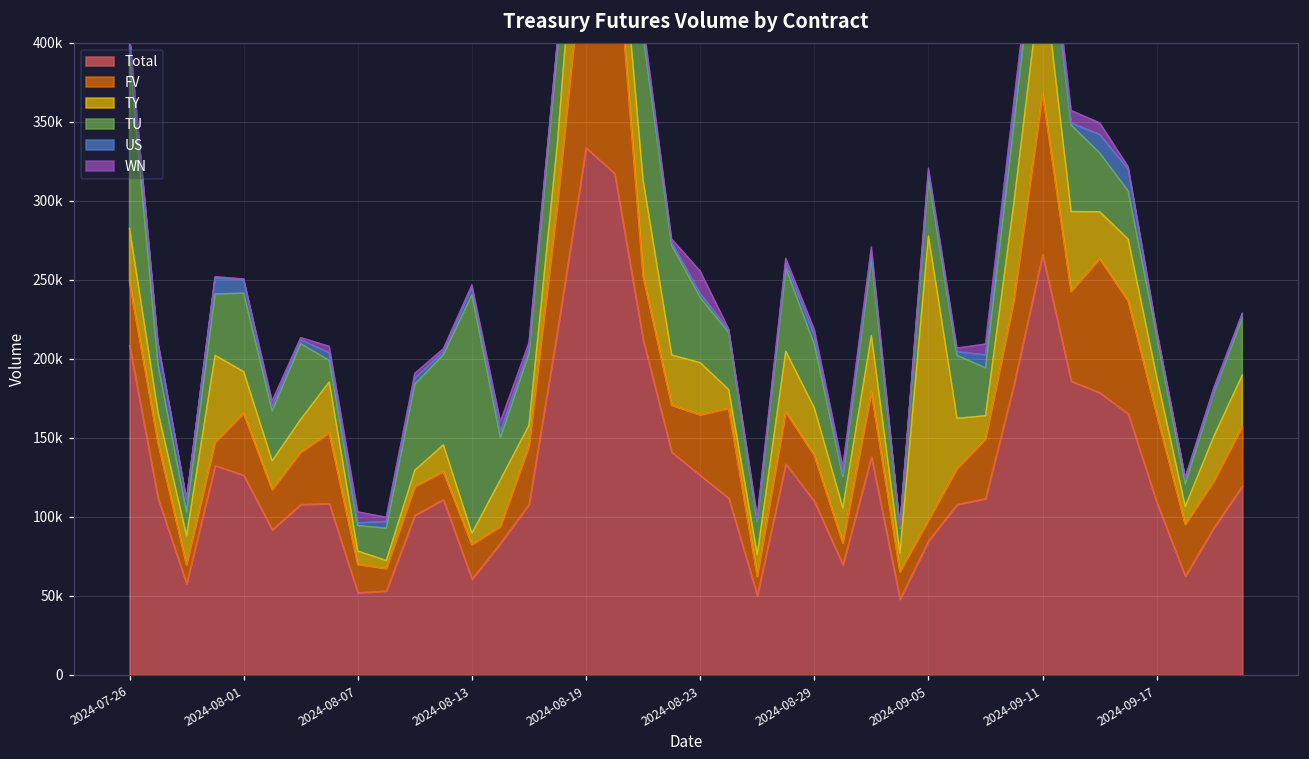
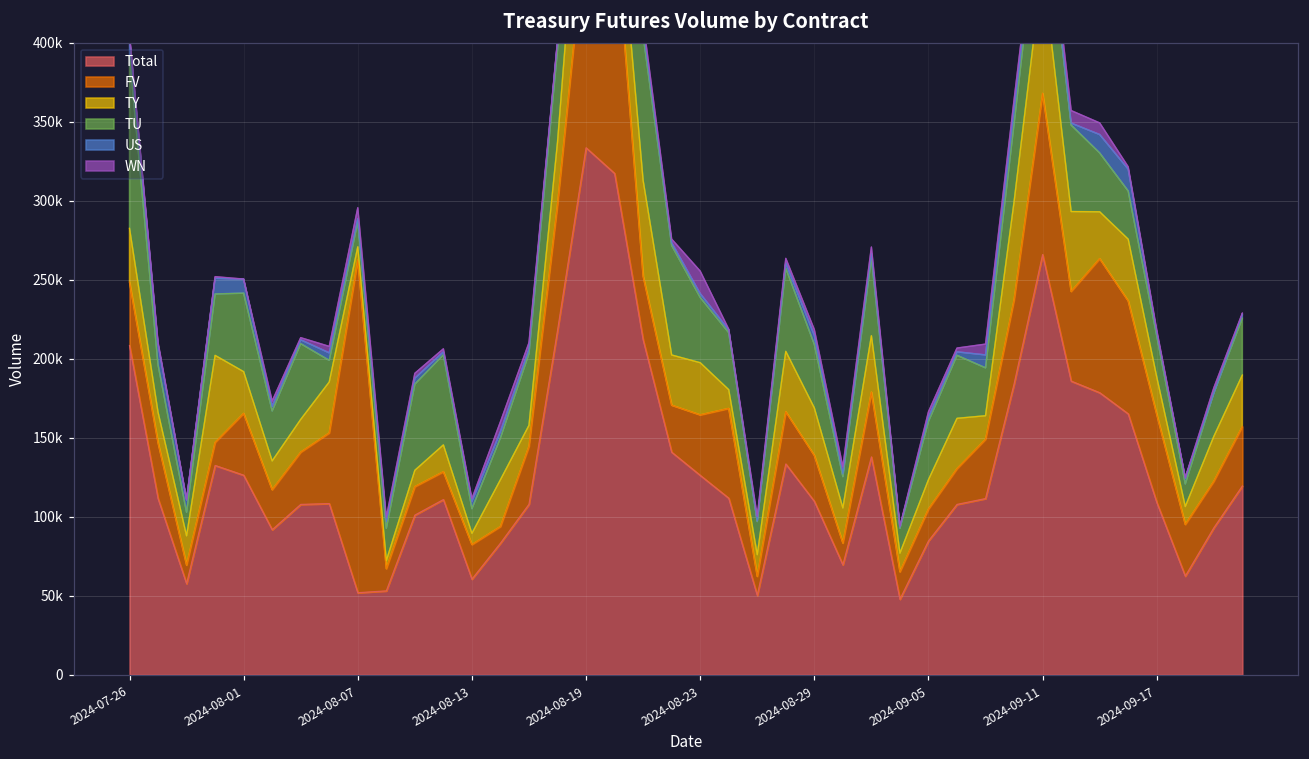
  {
    "Total": {
      "2024-07-26": 208000,
      "2024-08-01": 126000,
      "2024-08-07": 52000,
      "2024-08-13": 60000,
      "2024-08-19": 334000,
      "2024-08-23": 126000,
      "2024-08-29": 110000,
      "2024-09-05": 85000,
      "2024-09-11": 266000,
      "2024-09-17": 109000
    },
    "FV": {
      "2024-07-26": 40000,
      "2024-08-01": 39000,
-     "2024-08-07": 18000,
+     "2024-08-07": 210000,
      "2024-08-13": 22000,
      "2024-08-23": 38000,
      "2024-08-29": 29000,
-     "2024-09-05": 13000,
+     "2024-09-05": 20000,
      "2024-09-11": 102000,
      "2024-09-17": 56000
    },
    "TY": {
      "2024-07-26": 34000,
      "2024-08-01": 26000,
      "2024-08-07": 8000,
      "2024-08-13": 7000,
      "2024-08-23": 33000,
      "2024-08-29": 30000,
-     "2024-09-05": 180000,
+     "2024-09-05": 19000,
      "2024-09-17": 24000
    },
    "TU": {
      "2024-08-01": 50000,
-     "2024-08-13": 151000,
+     "2024-08-13": 16000,
      "2024-08-23": 41000,
      "2024-08-29": 40000,
      "2024-09-05": 37000,
      "2024-09-17": 26000
    },
    "US": {
      "2024-08-23": 2000,
      "2024-08-29": 6000,
      "2024-09-05": 3000
    },
    "WN": {
      "2024-08-07": 7000,
      "2024-08-23": 14000,
      "2024-08-29": 4000,
      "2024-09-05": 3000
    }
  }
